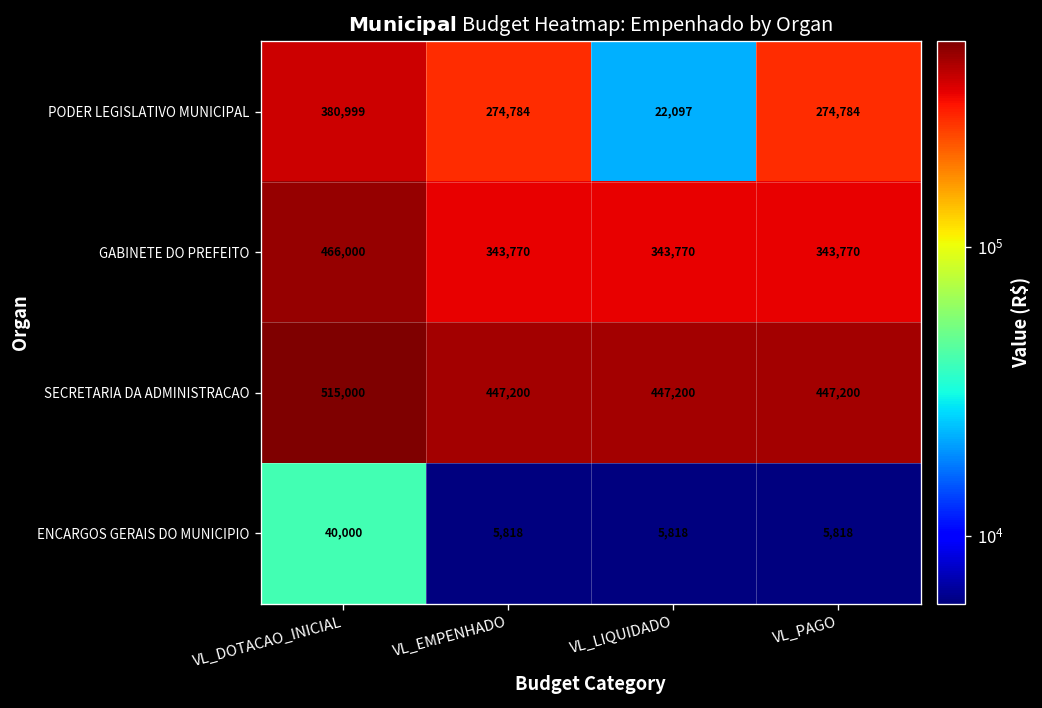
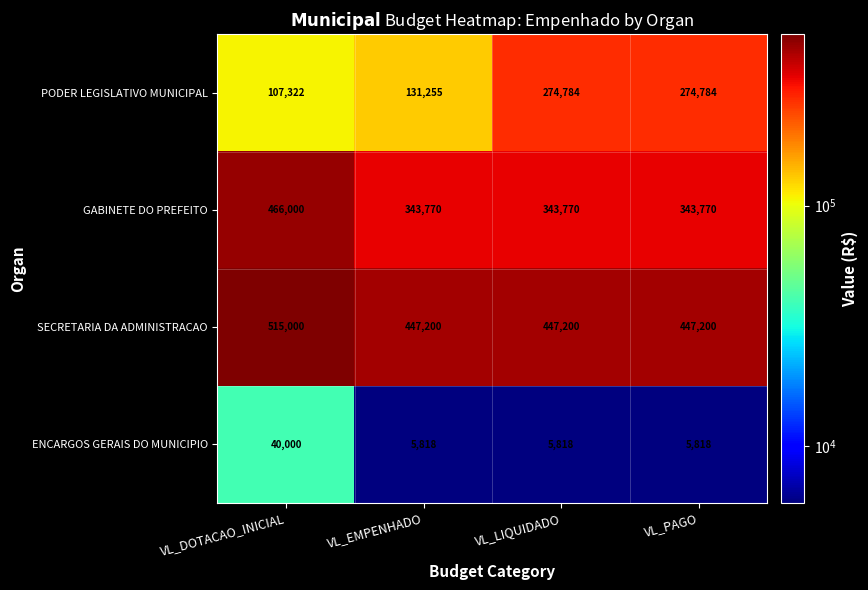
  {
    "PODER LEGISLATIVO MUNICIPAL": {
-     "VL_DOTACAO_INICIAL": "380,999",
-     "VL_EMPENHADO": "274,784",
-     "VL_LIQUIDADO": "22,097",
+     "VL_DOTACAO_INICIAL": "107,322",
+     "VL_EMPENHADO": "131,255",
+     "VL_LIQUIDADO": "274,784",
      "VL_PAGO": "274,784"
    },
    "GABINETE DO PREFEITO": {
      "VL_DOTACAO_INICIAL": "466,000",
      "VL_EMPENHADO": "343,770",
      "VL_LIQUIDADO": "343,770",
      "VL_PAGO": "343,770"
    },
    "SECRETARIA DA ADMINISTRACAO": {
      "VL_DOTACAO_INICIAL": "515,000",
      "VL_EMPENHADO": "447,200",
      "VL_LIQUIDADO": "447,200",
      "VL_PAGO": "447,200"
    },
    "ENCARGOS GERAIS DO MUNICIPIO": {
      "VL_DOTACAO_INICIAL": "40,000",
      "VL_EMPENHADO": "5,818",
      "VL_LIQUIDADO": "5,818",
      "VL_PAGO": "5,818"
    }
  }
